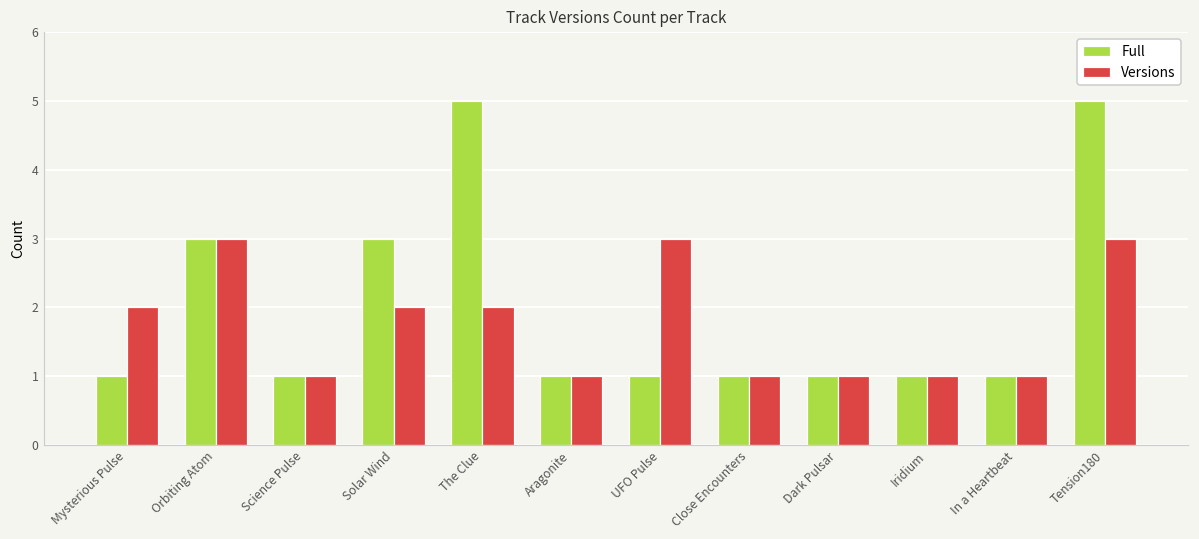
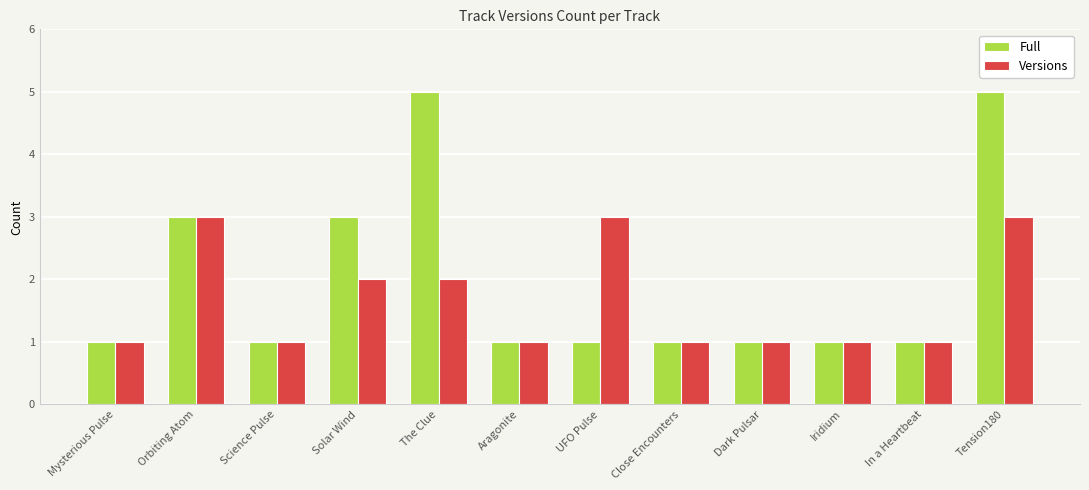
  {
    "Full": {
      "Mysterious Pulse": 1,
      "Orbiting Atom": 3,
      "Science Pulse": 1,
      "Solar Wind": 3,
      "The Clue": 5,
      "Aragonite": 1,
      "UFO Pulse": 1,
      "Close Encounters": 1,
      "Dark Pulsar": 1,
      "Iridium": 1,
      "In a Heartbeat": 1,
      "Tension180": 5
    },
    "Versions": {
-     "Mysterious Pulse": 2,
+     "Mysterious Pulse": 1,
      "Orbiting Atom": 3,
      "Science Pulse": 1,
      "Solar Wind": 2,
      "The Clue": 2,
      "Aragonite": 1,
      "UFO Pulse": 3,
      "Close Encounters": 1,
      "Dark Pulsar": 1,
      "Iridium": 1,
      "In a Heartbeat": 1,
      "Tension180": 3
    }
  }
